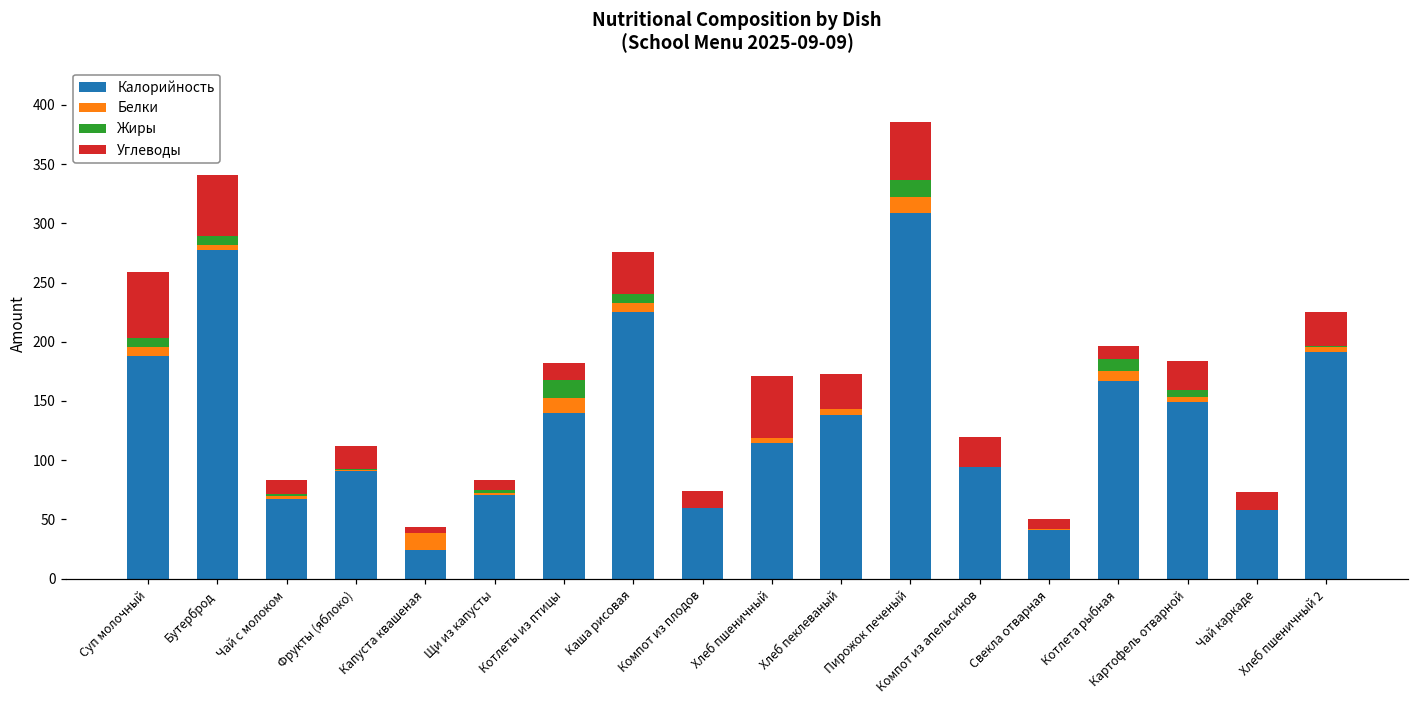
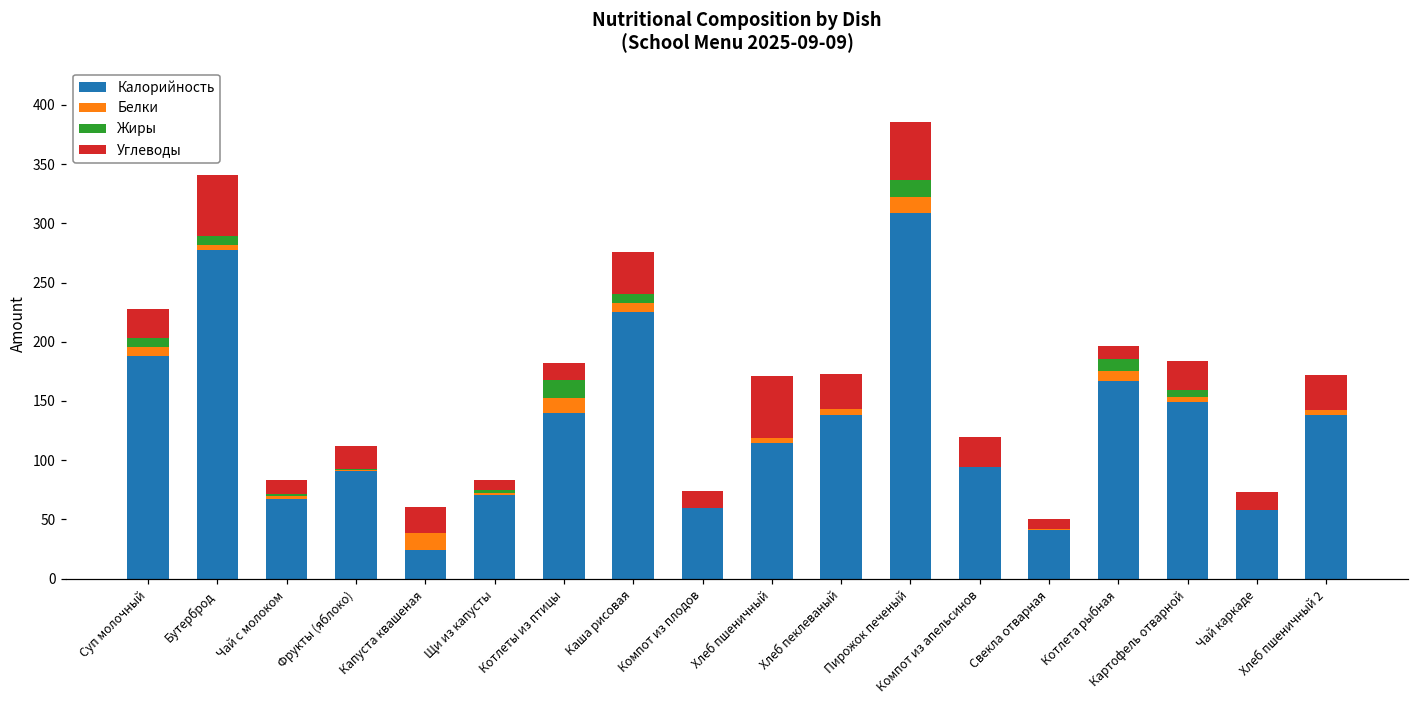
  {
    "Калорийность": {
      "Суп молочный": 188,
      "Бутерброд": 277,
      "Чай с молоком": 67,
      "Фрукты (яблоко)": 91,
      "Капуста квашеная": 24,
      "Щи из капусты": 70,
      "Котлеты из птицы": 140,
      "Каша рисовая": 225,
      "Компот из плодов": 59,
      "Хлеб пшеничный": 115,
      "Хлеб пеклеваный": 139,
      "Пирожок печеный": 309,
      "Компот из апельсинов": 94,
      "Свекла отварная": 41,
      "Котлета рыбная": 167,
      "Картофель отварной": 149,
      "Чай каркаде": 58,
-     "Хлеб пшеничный 2": 191
+     "Хлеб пшеничный 2": 138
    },
    "Белки": {
      "Суп молочный": 8,
      "Бутерброд": 5,
      "Чай с молоком": 3,
      "Капуста квашеная": 14,
      "Котлеты из птицы": 13,
      "Каша рисовая": 8,
      "Хлеб пшеничный": 4,
      "Хлеб пеклеваный": 5,
      "Пирожок печеный": 14,
      "Котлета рыбная": 8,
      "Картофель отварной": 4,
      "Хлеб пшеничный 2": 5
    },
    "Жиры": {
      "Суп молочный": 7,
      "Бутерброд": 7,
      "Щи из капусты": 3,
      "Котлеты из птицы": 15,
      "Каша рисовая": 8,
      "Пирожок печеный": 14,
      "Котлета рыбная": 10,
      "Картофель отварной": 6,
      "Чай каркаде": 0
    },
    "Углеводы": {
-     "Суп молочный": 56,
+     "Суп молочный": 25,
      "Бутерброд": 51,
      "Чай с молоком": 12,
      "Фрукты (яблоко)": 19,
-     "Капуста квашеная": 5,
+     "Капуста квашеная": 22,
      "Щи из капусты": 8,
      "Котлеты из птицы": 14,
      "Каша рисовая": 36,
      "Компот из плодов": 14,
      "Хлеб пшеничный": 52,
      "Хлеб пеклеваный": 29,
      "Пирожок печеный": 49,
      "Компот из апельсинов": 25,
      "Свекла отварная": 9,
      "Котлета рыбная": 11,
      "Картофель отварной": 25,
      "Чай каркаде": 15,
      "Хлеб пшеничный 2": 29
    }
  }
